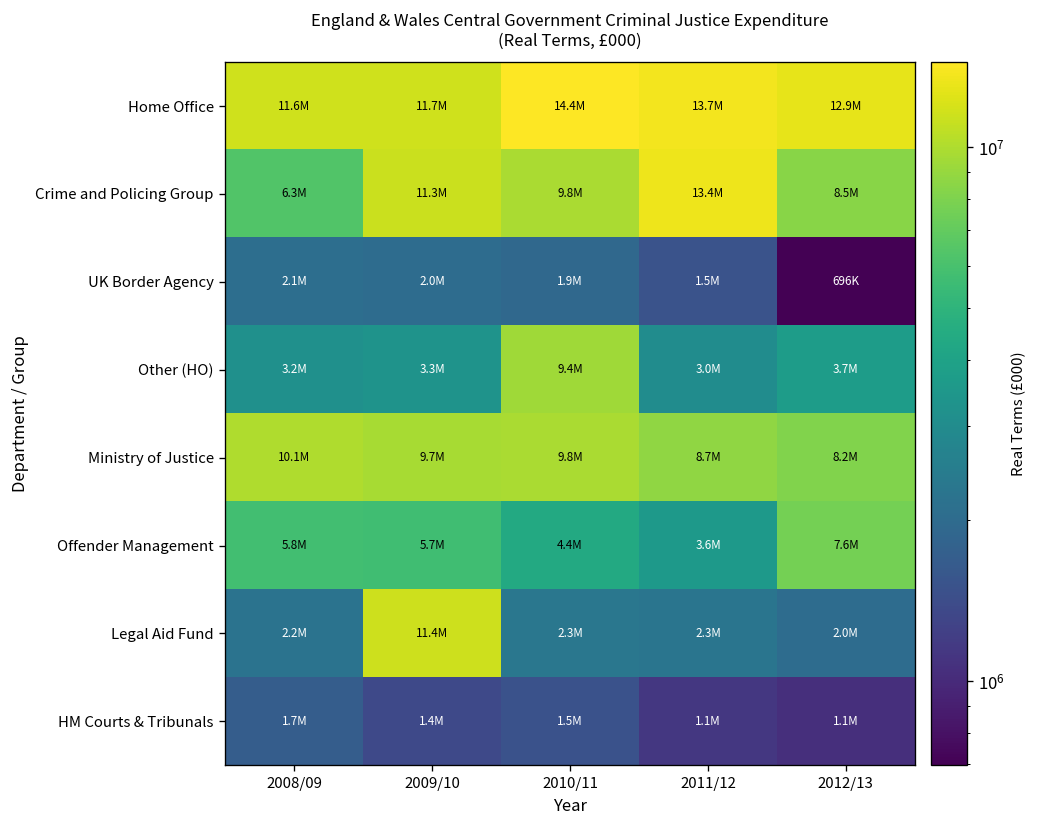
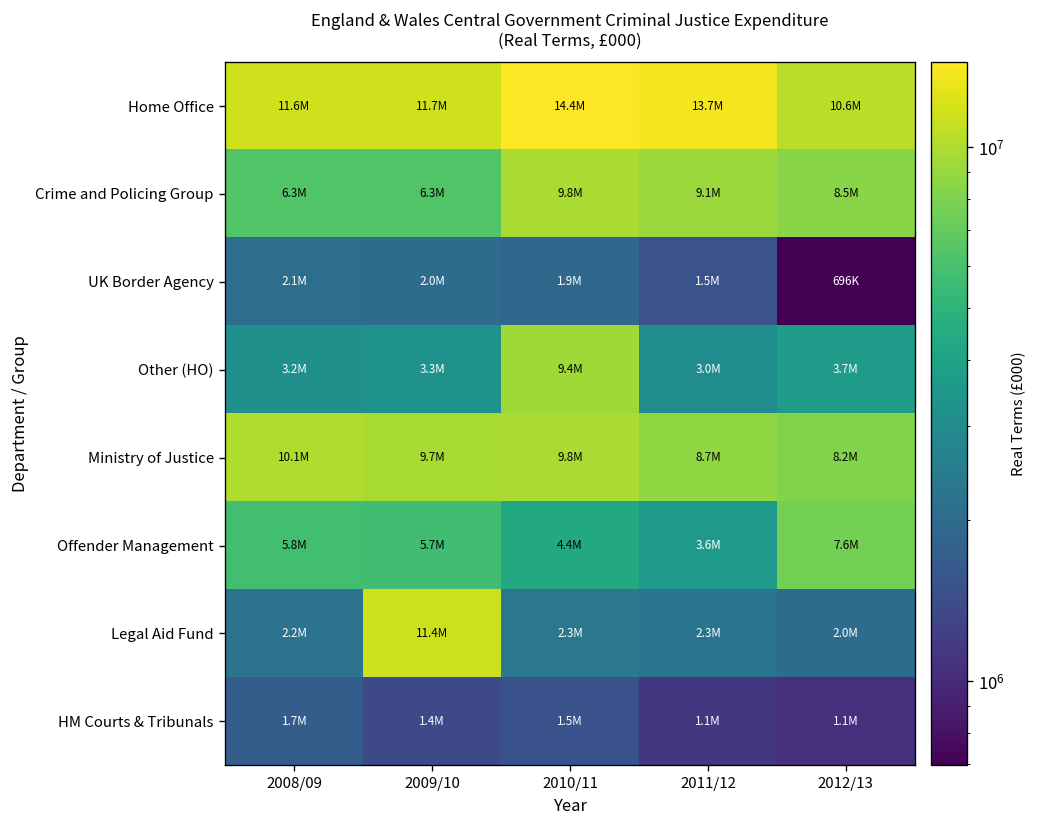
  {
    "Home Office": {
      "2008/09": "11.6M",
      "2009/10": "11.7M",
      "2010/11": "14.4M",
      "2011/12": "13.7M",
-     "2012/13": "12.9M"
+     "2012/13": "10.6M"
    },
    "Crime and Policing Group": {
      "2008/09": "6.3M",
-     "2009/10": "11.3M",
+     "2009/10": "6.3M",
      "2010/11": "9.8M",
-     "2011/12": "13.4M",
+     "2011/12": "9.1M",
      "2012/13": "8.5M"
    },
    "UK Border Agency": {
      "2008/09": "2.1M",
      "2009/10": "2.0M",
      "2010/11": "1.9M",
      "2011/12": "1.5M",
      "2012/13": "696K"
    },
    "Other (HO)": {
      "2008/09": "3.2M",
      "2009/10": "3.3M",
      "2010/11": "9.4M",
      "2011/12": "3.0M",
      "2012/13": "3.7M"
    },
    "Ministry of Justice": {
      "2008/09": "10.1M",
      "2009/10": "9.7M",
      "2010/11": "9.8M",
      "2011/12": "8.7M",
      "2012/13": "8.2M"
    },
    "Offender Management": {
      "2008/09": "5.8M",
      "2009/10": "5.7M",
      "2010/11": "4.4M",
      "2011/12": "3.6M",
      "2012/13": "7.6M"
    },
    "Legal Aid Fund": {
      "2008/09": "2.2M",
      "2009/10": "11.4M",
      "2010/11": "2.3M",
      "2011/12": "2.3M",
      "2012/13": "2.0M"
    },
    "HM Courts & Tribunals": {
      "2008/09": "1.7M",
      "2009/10": "1.4M",
      "2010/11": "1.5M",
      "2011/12": "1.1M",
      "2012/13": "1.1M"
    }
  }
